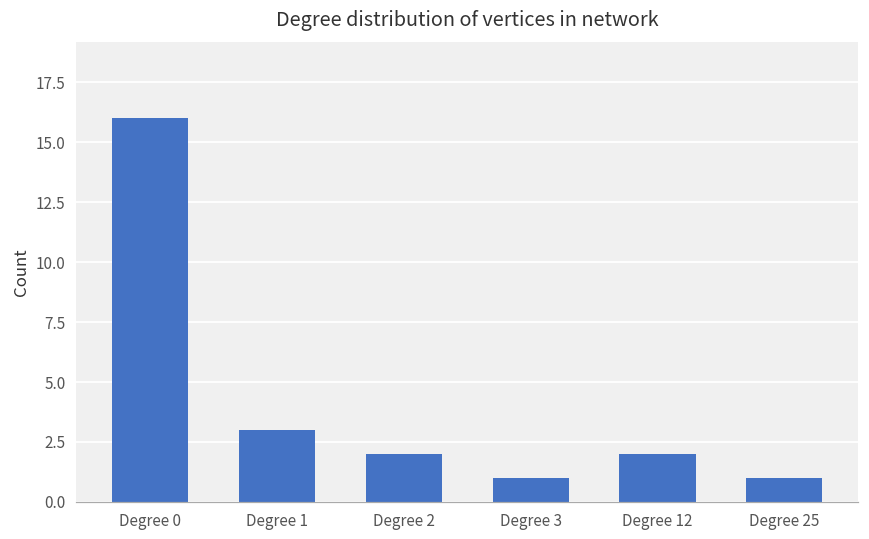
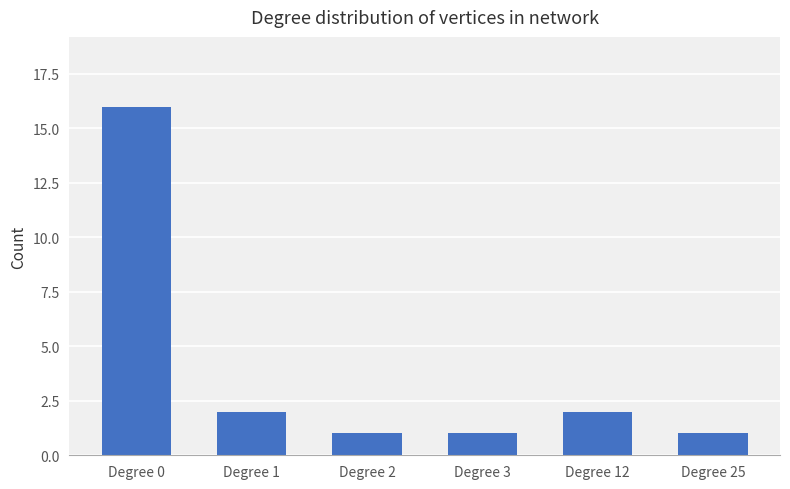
  {
    "Degree 0": 16,
-   "Degree 1": 3,
-   "Degree 2": 2,
+   "Degree 1": 2,
+   "Degree 2": 1,
    "Degree 3": 1,
    "Degree 12": 2,
    "Degree 25": 1
  }
